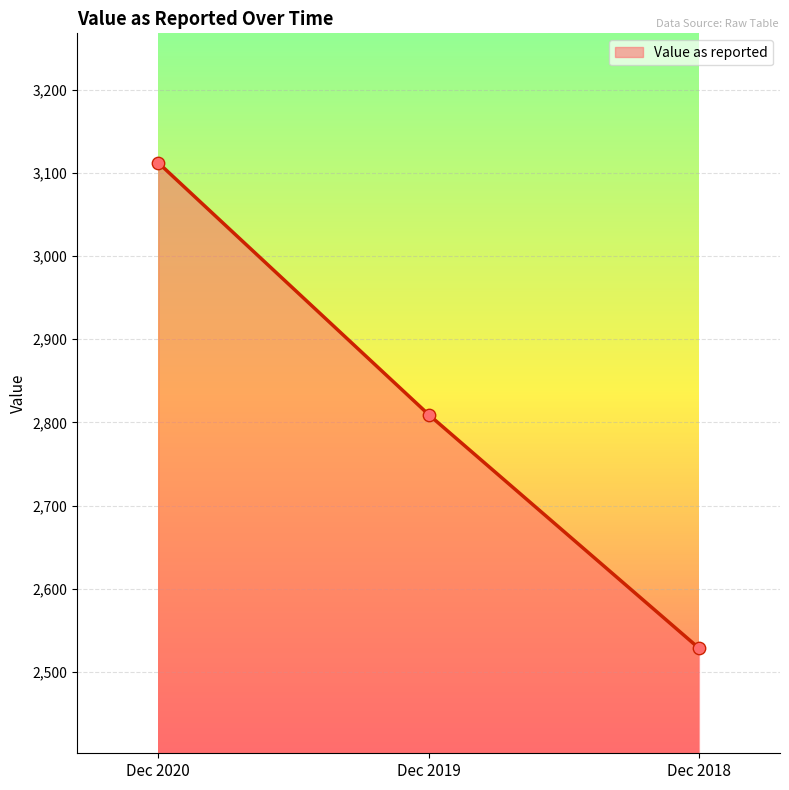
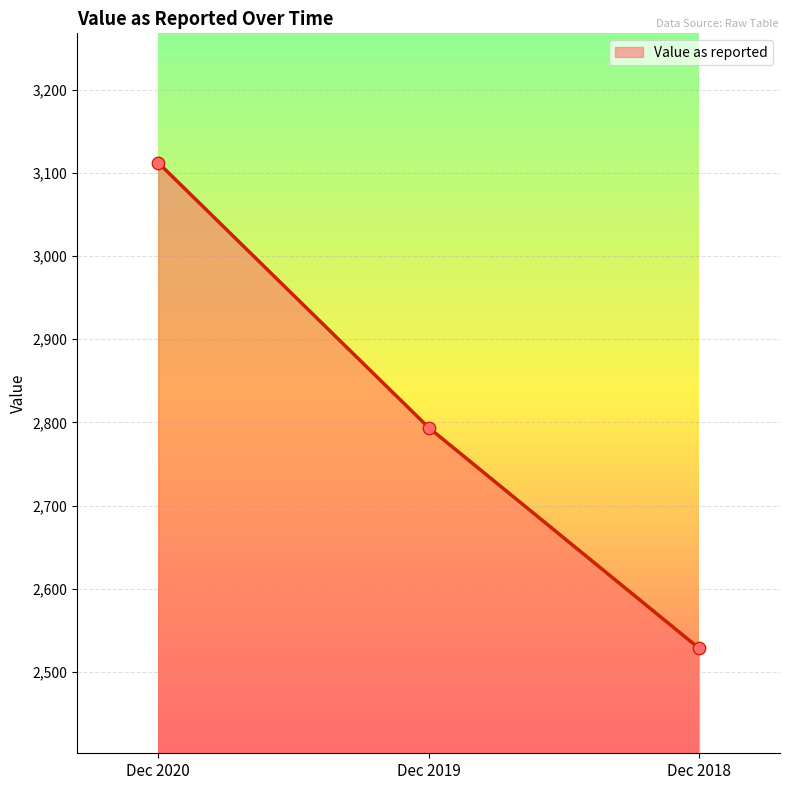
  {
    "Dec 2020": "3,110",
-   "Dec 2019": "2,810",
+   "Dec 2019": "2,790",
    "Dec 2018": "2,530"
  }
